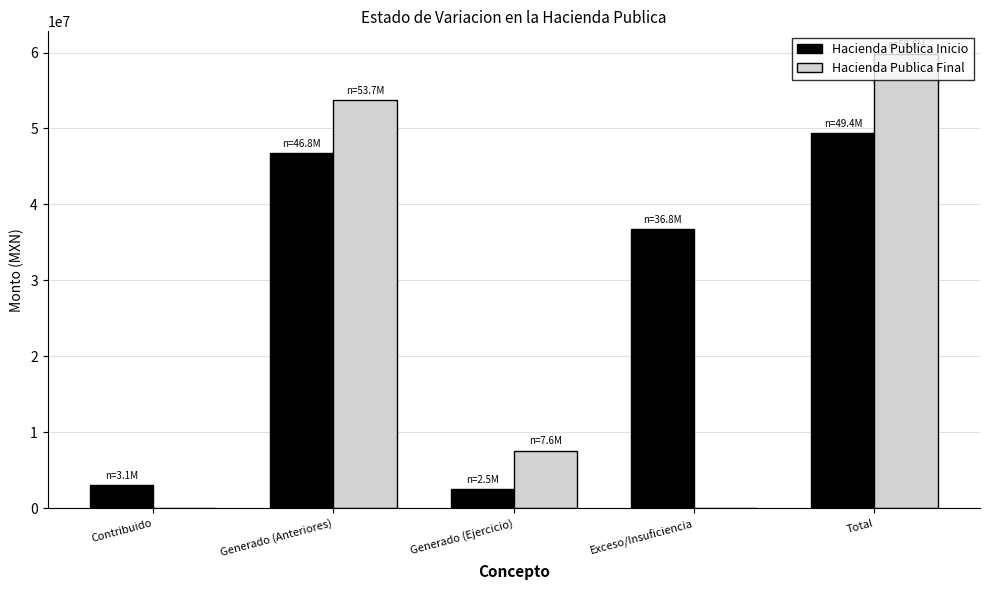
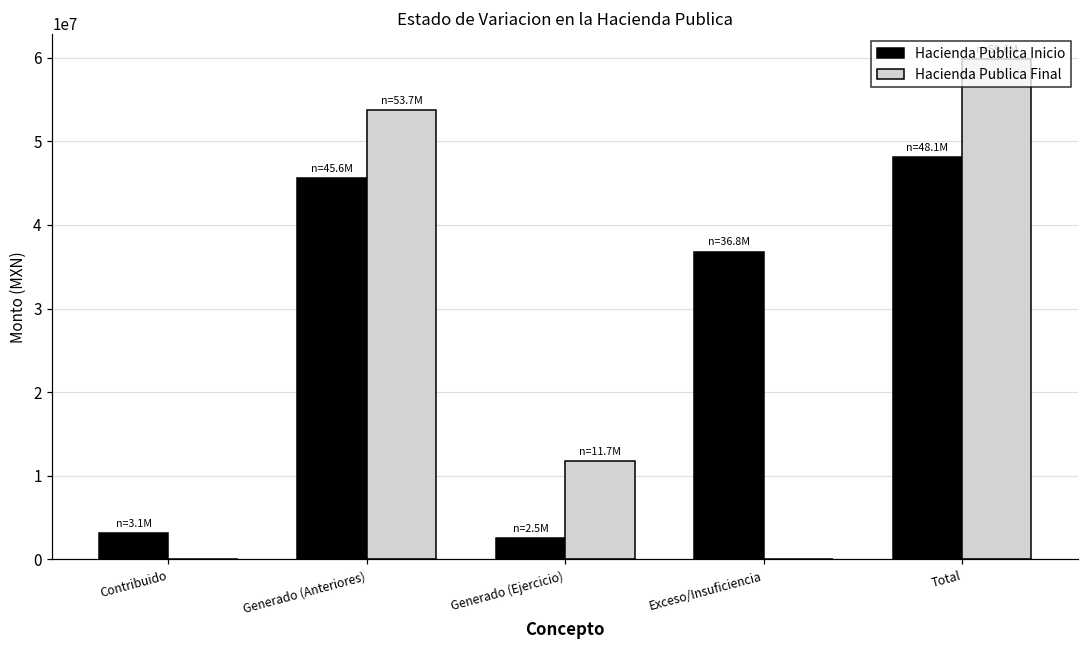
  {
    "Hacienda Publica Inicio": {
      "Contribuido": "3.1M",
-     "Generado (Anteriores)": "46.8M",
+     "Generado (Anteriores)": "45.6M",
      "Generado (Ejercicio)": "2.5M",
      "Exceso/Insuficiencia": "36.8M",
-     "Total": "49.4M"
+     "Total": "48.1M"
    },
    "Hacienda Publica Final": {
      "Generado (Anteriores)": "53.7M",
-     "Generado (Ejercicio)": "7.6M"
+     "Generado (Ejercicio)": "11.7M"
    }
  }
